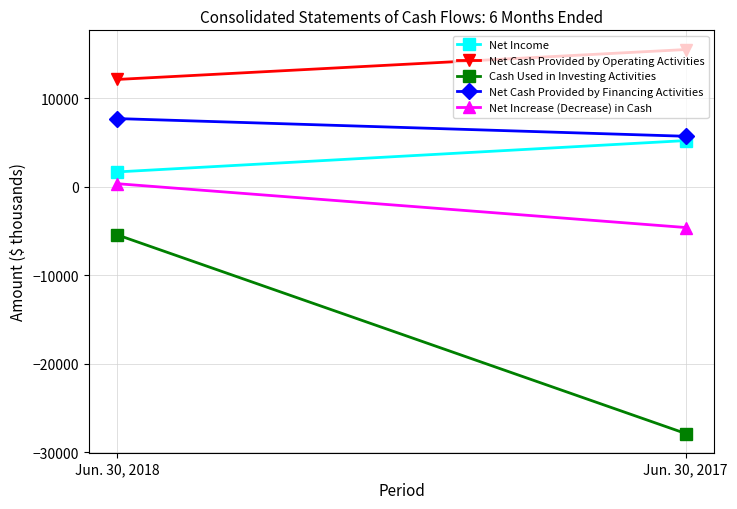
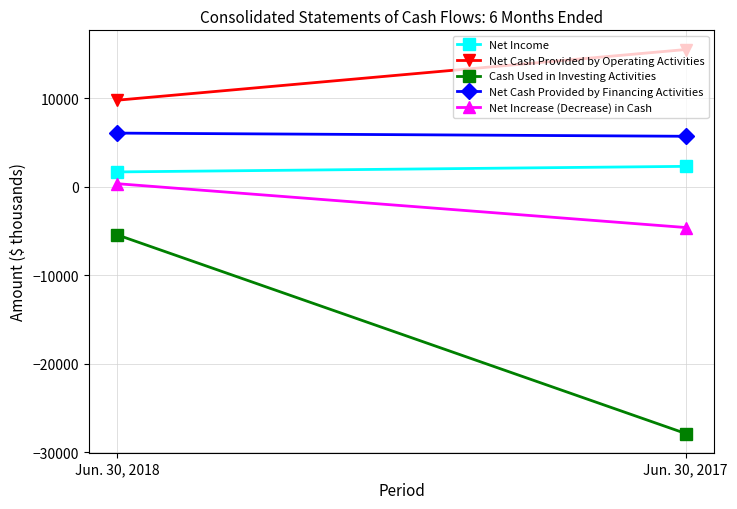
  {
    "Net Income": {
      "Jun. 30, 2018": 2000,
-     "Jun. 30, 2017": 5000
+     "Jun. 30, 2017": 2000
    },
    "Net Cash Provided by Operating Activities": {
-     "Jun. 30, 2018": 12000
+     "Jun. 30, 2018": 10000
    },
    "Cash Used in Investing Activities": {
      "Jun. 30, 2018": -5000,
      "Jun. 30, 2017": -28000
    },
    "Net Cash Provided by Financing Activities": {
-     "Jun. 30, 2018": 8000,
+     "Jun. 30, 2018": 6000,
      "Jun. 30, 2017": 6000
    },
    "Net Increase (Decrease) in Cash": {
      "Jun. 30, 2018": 0,
      "Jun. 30, 2017": -5000
    }
  }
